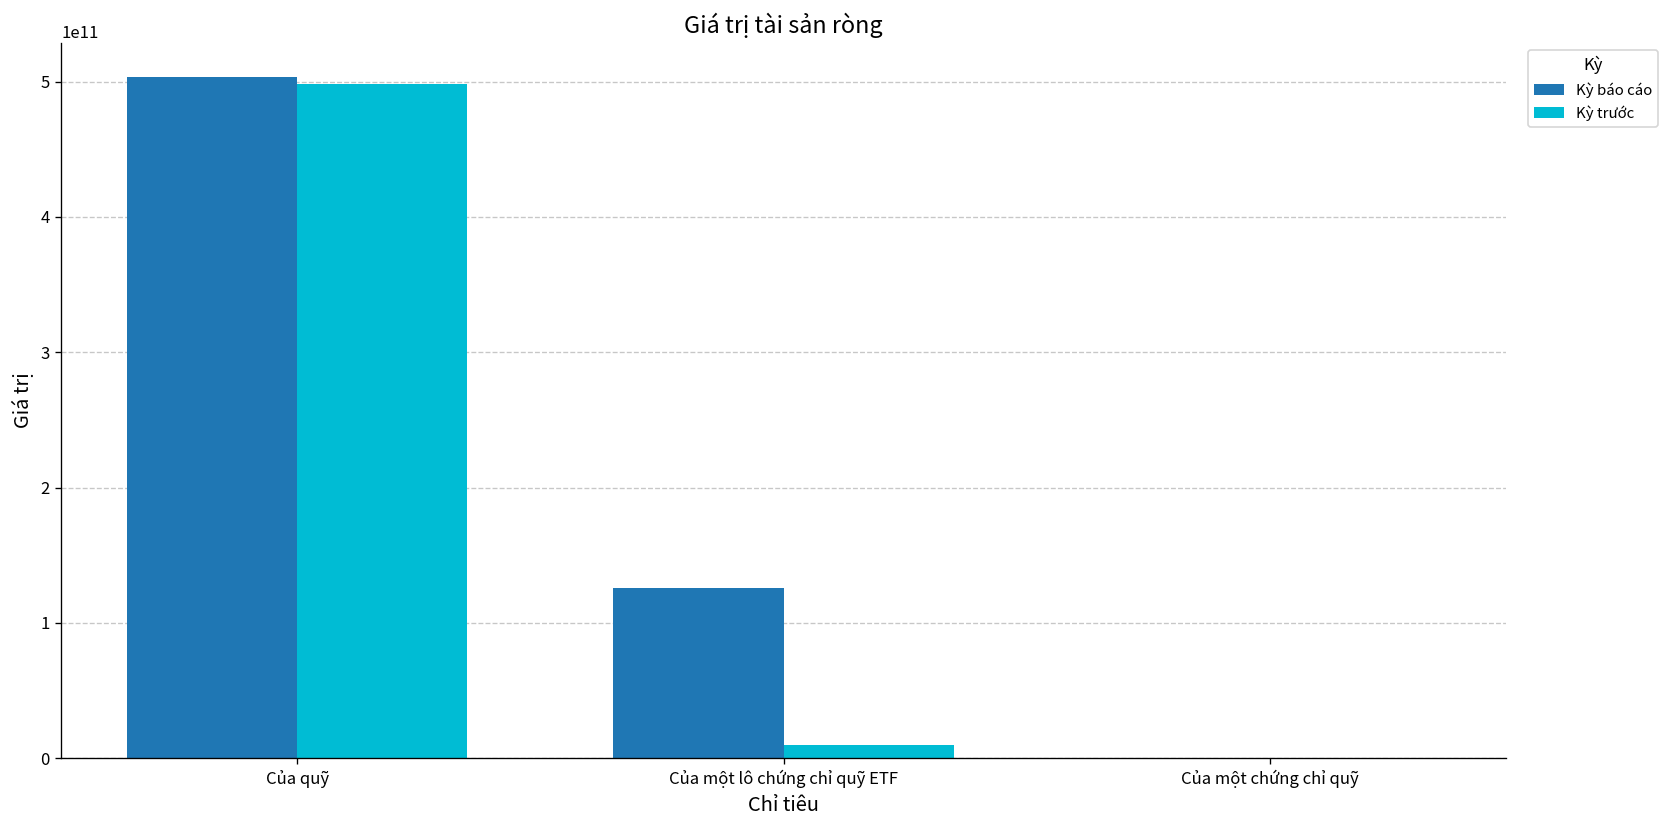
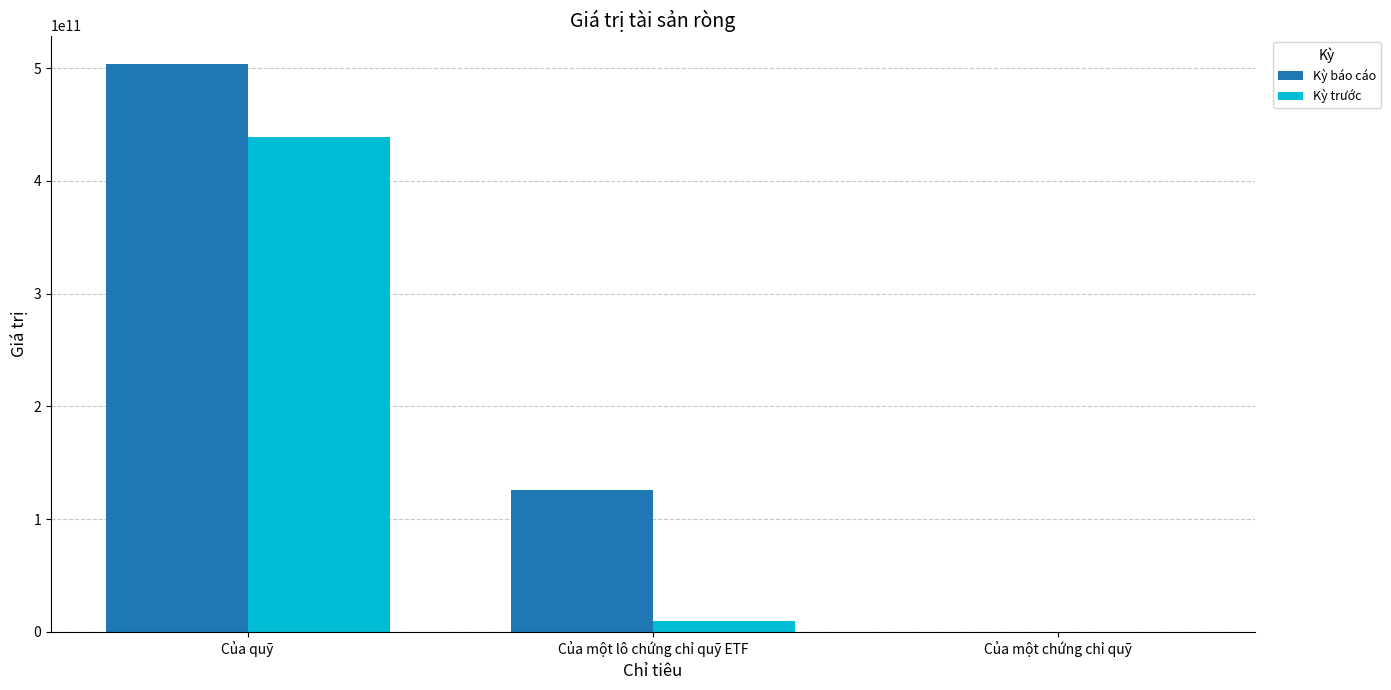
  {
    "Kỳ báo cáo": {
      "Của quỹ": 504000000000,
      "Của một lô chứng chỉ quỹ ETF": 126000000000
    },
    "Kỳ trước": {
-     "Của quỹ": 498000000000,
+     "Của quỹ": 439000000000,
      "Của một lô chứng chỉ quỹ ETF": 10000000000
    }
  }
